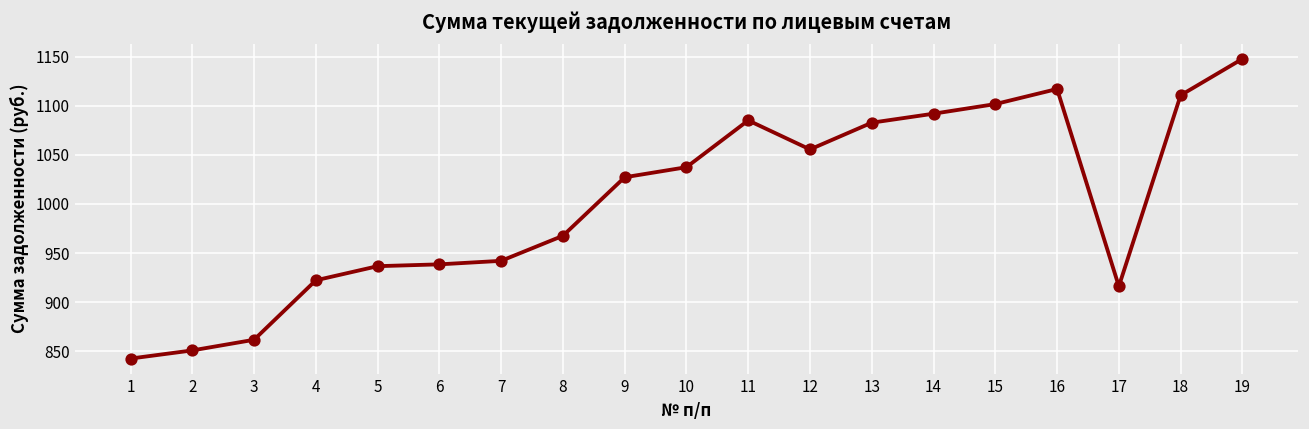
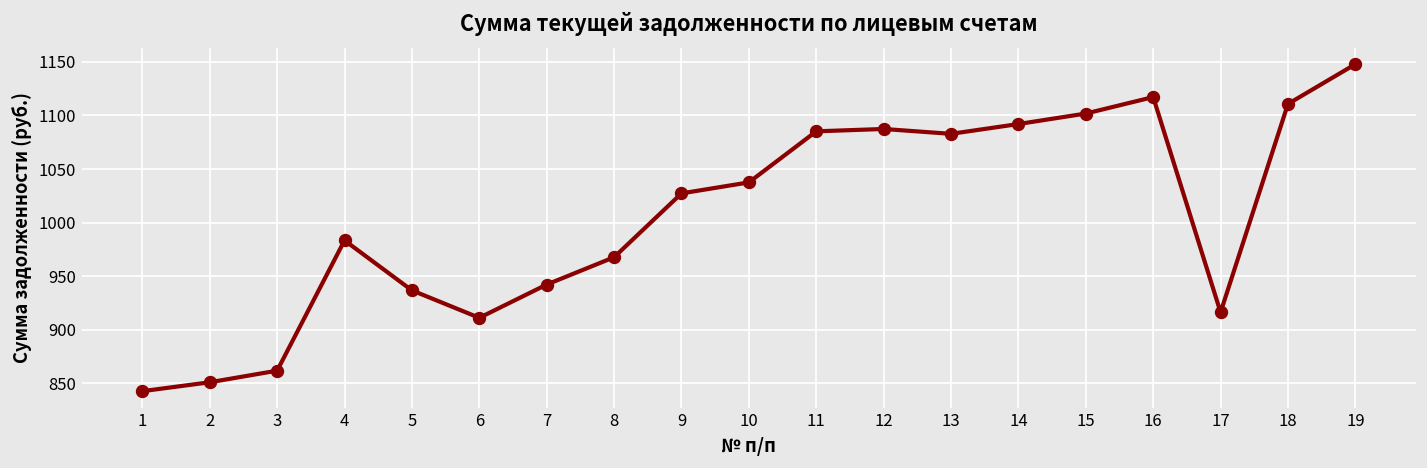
  {
    "1": 840,
    "2": 850,
    "3": 860,
-   "4": 920,
+   "4": 980,
    "5": 940,
-   "6": 940,
+   "6": 910,
    "7": 940,
    "8": 970,
    "9": 1030,
    "10": 1040,
    "11": 1090,
-   "12": 1060,
+   "12": 1090,
    "13": 1080,
    "14": 1090,
    "15": 1100,
    "16": 1120,
    "17": 920,
    "18": 1110,
    "19": 1150
  }
